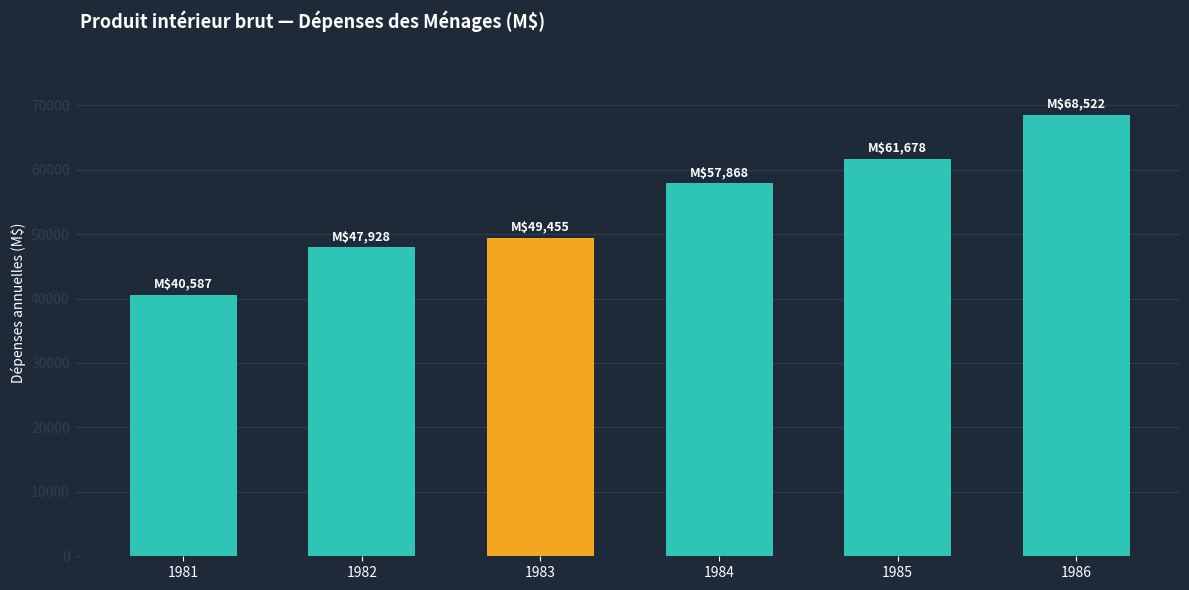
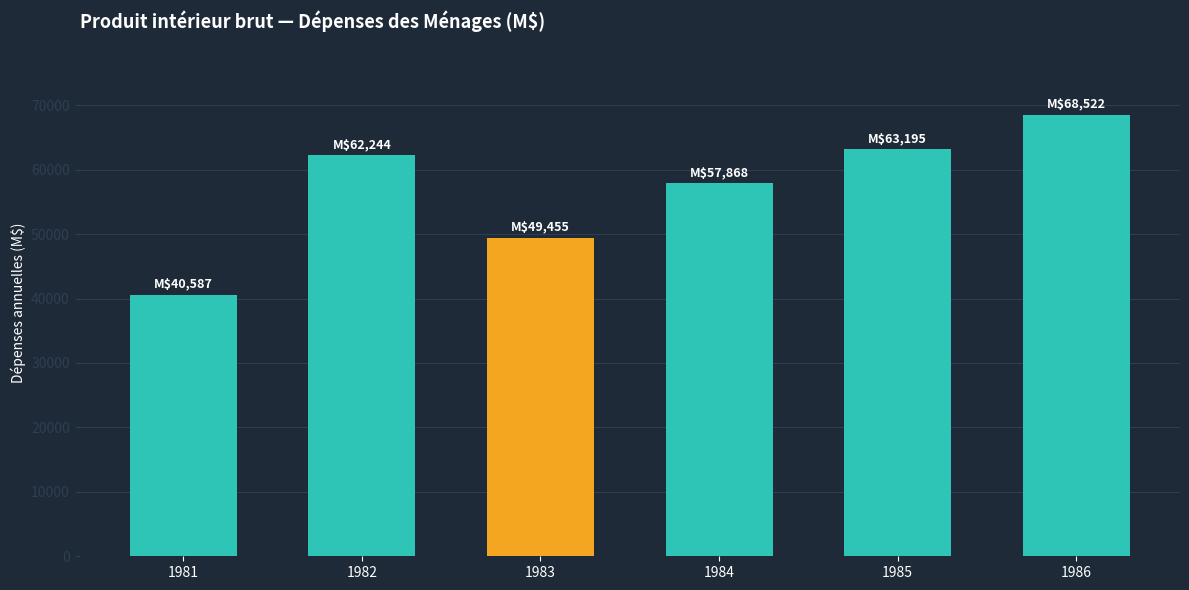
  {
    "1981": "$40,587",
-   "1982": "$47,928",
+   "1982": "$62,244",
    "1983": "$49,455",
    "1984": "$57,868",
-   "1985": "$61,678",
+   "1985": "$63,195",
    "1986": "$68,522"
  }
